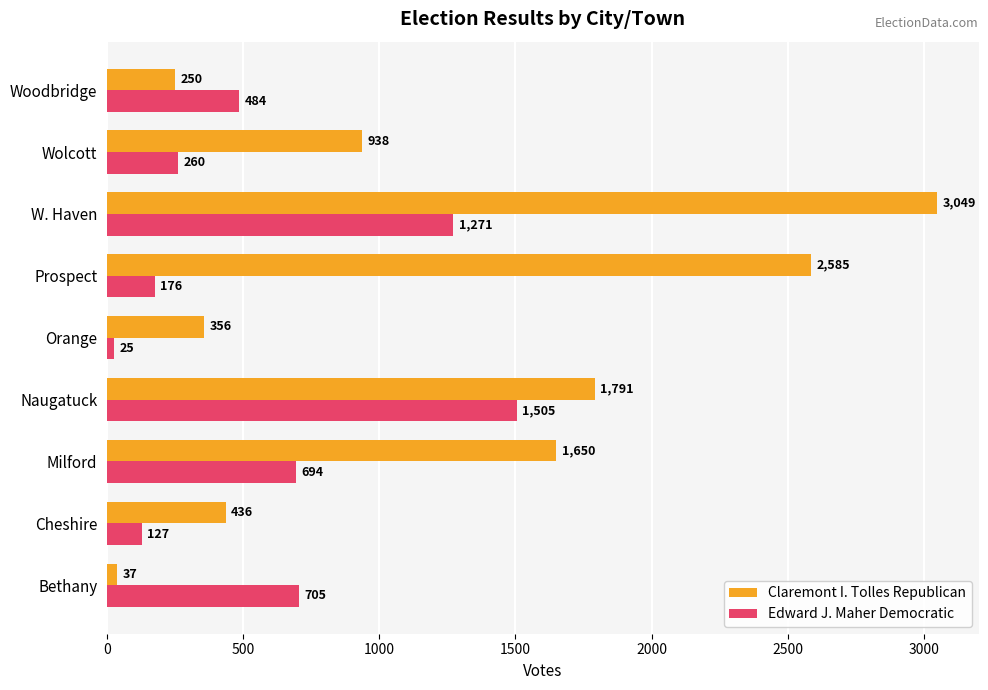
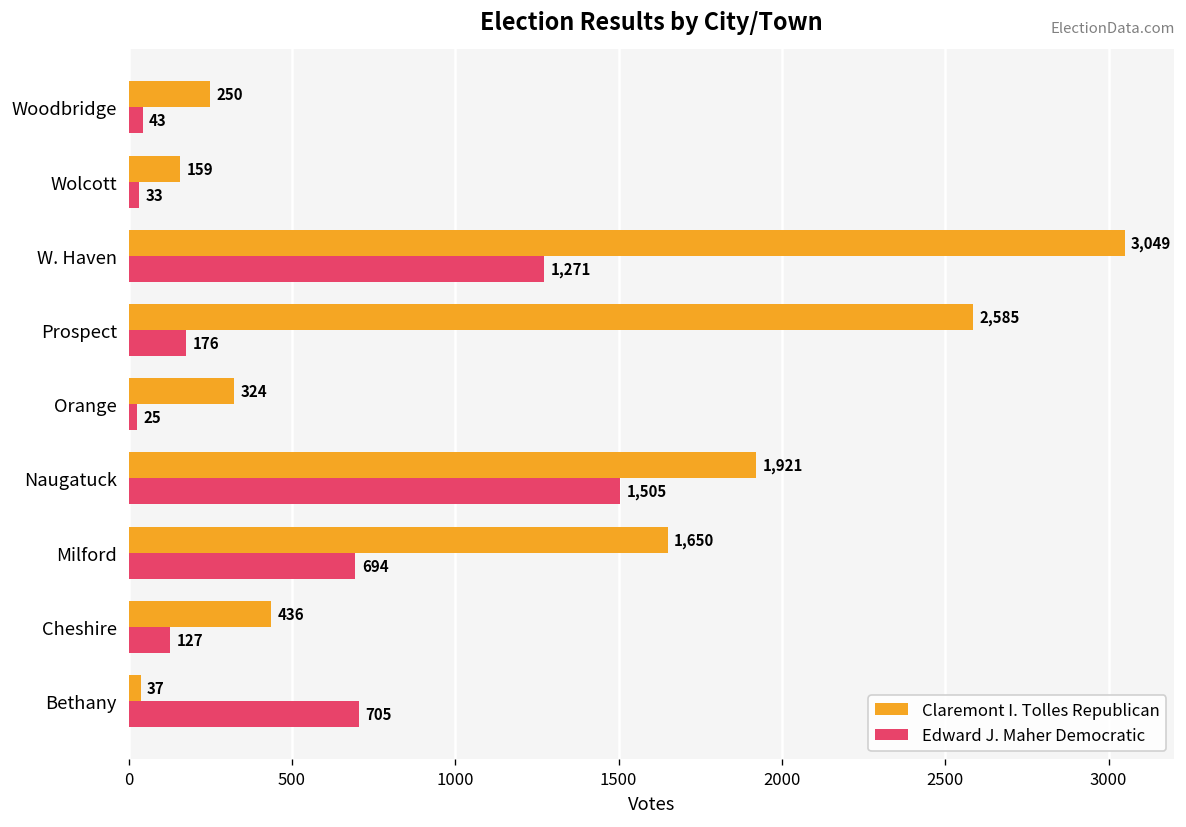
  {
    "Claremont I. Tolles Republican": {
      "Woodbridge": "250",
-     "Wolcott": "938",
+     "Wolcott": "159",
      "W. Haven": "3,049",
      "Prospect": "2,585",
-     "Orange": "356",
-     "Naugatuck": "1,791",
+     "Orange": "324",
+     "Naugatuck": "1,921",
      "Milford": "1,650",
      "Cheshire": "436",
      "Bethany": "37"
    },
    "Edward J. Maher Democratic": {
-     "Woodbridge": "484",
-     "Wolcott": "260",
+     "Woodbridge": "43",
+     "Wolcott": "33",
      "W. Haven": "1,271",
      "Prospect": "176",
      "Orange": "25",
      "Naugatuck": "1,505",
      "Milford": "694",
      "Cheshire": "127",
      "Bethany": "705"
    }
  }
